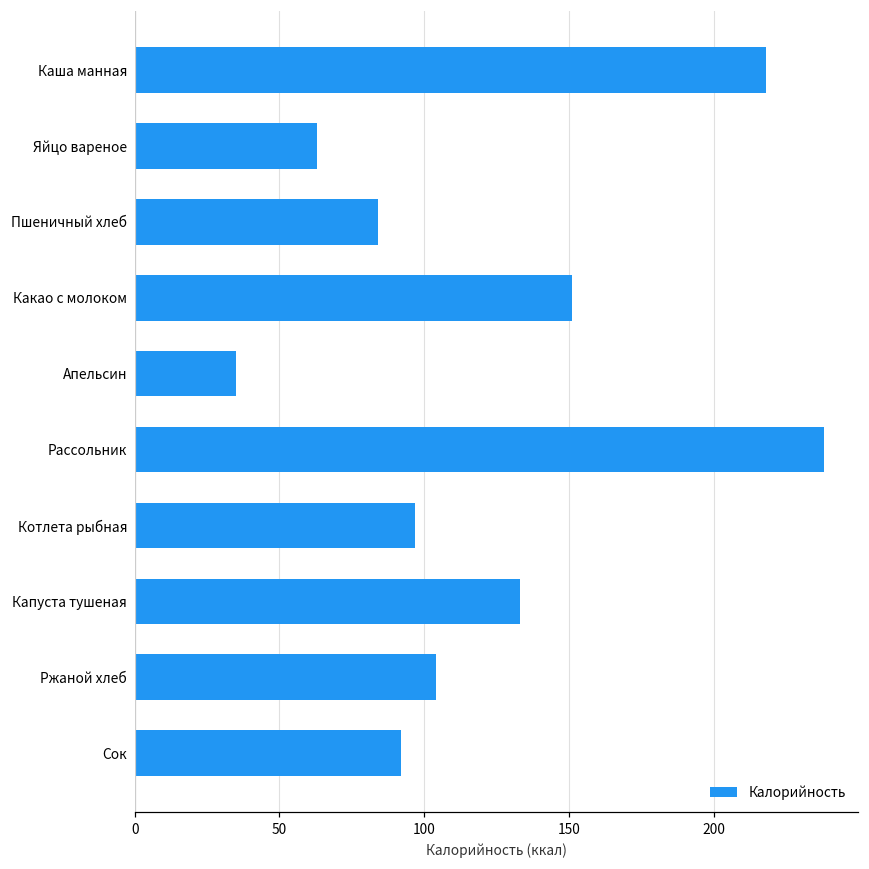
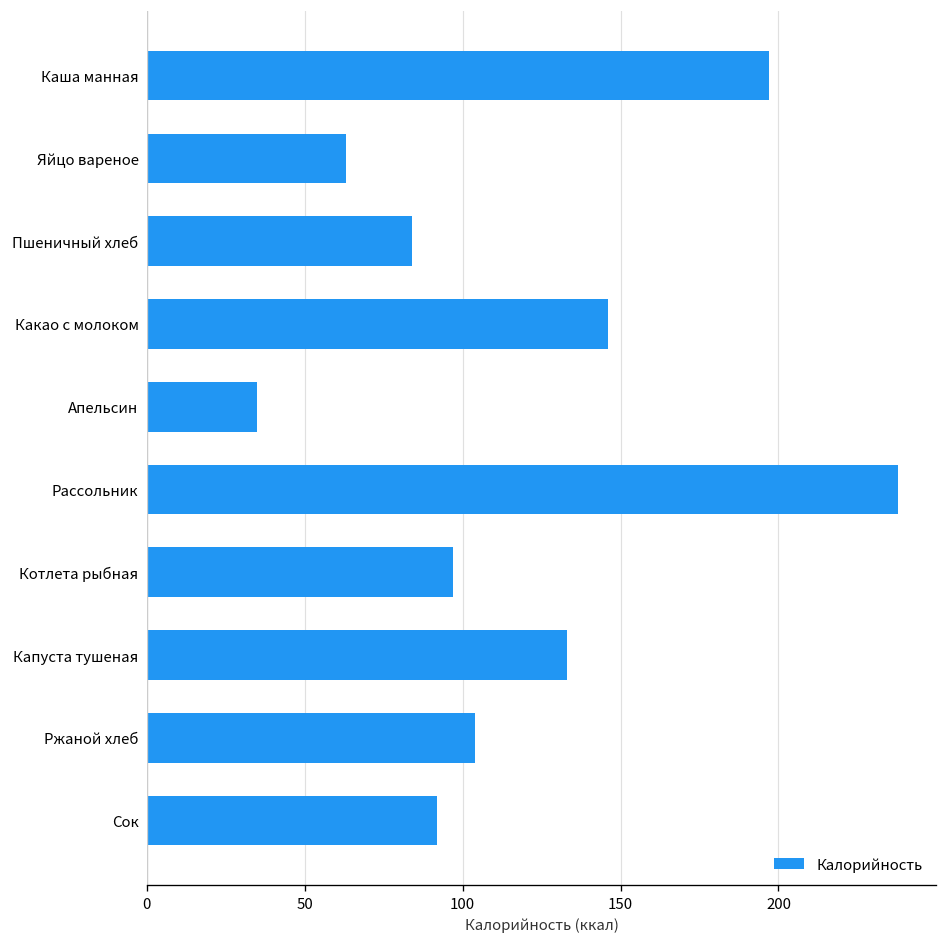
  {
-   "Каша манная": 218,
+   "Каша манная": 197,
    "Яйцо вареное": 63,
    "Пшеничный хлеб": 84,
-   "Какао с молоком": 151,
+   "Какао с молоком": 146,
    "Апельсин": 35,
    "Рассольник": 238,
    "Котлета рыбная": 97,
    "Капуста тушеная": 133,
    "Ржаной хлеб": 104,
    "Сок": 92
  }
